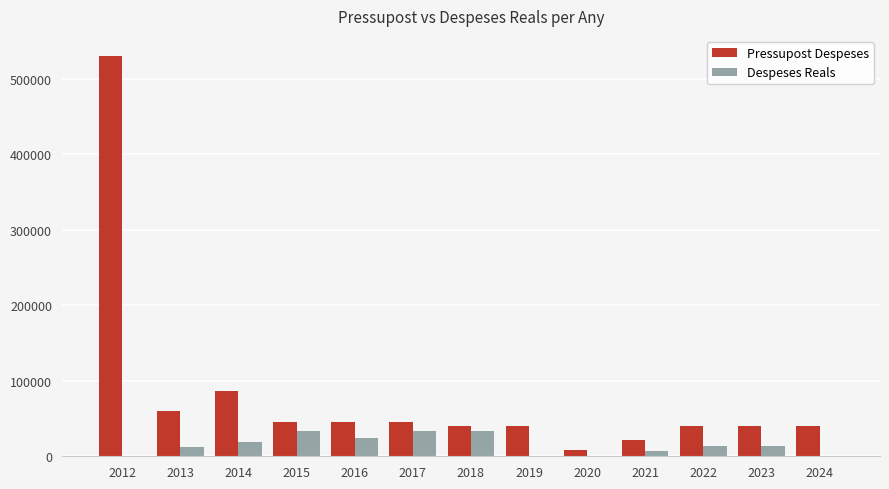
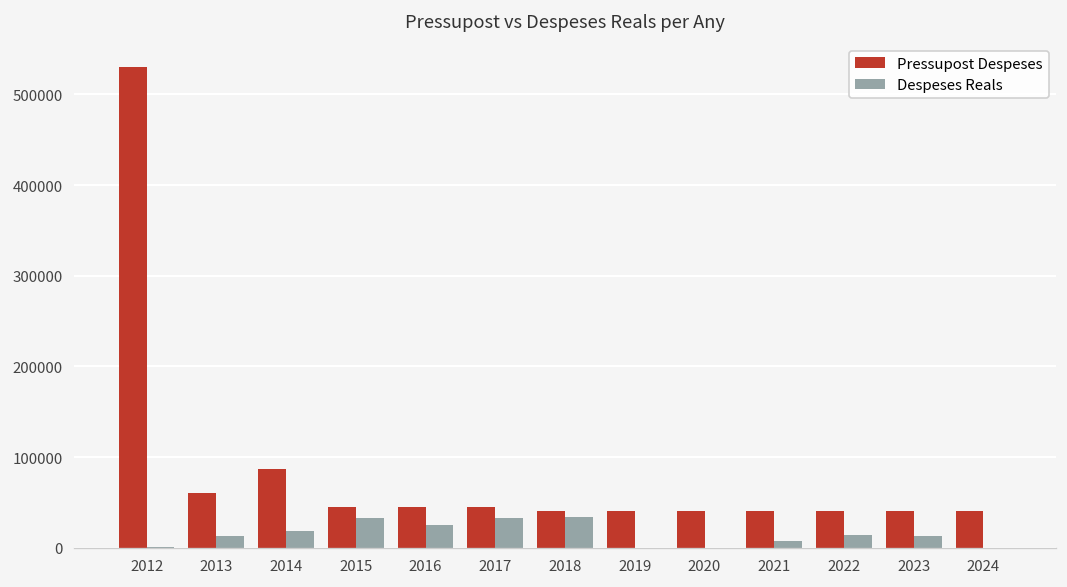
  {
    "Pressupost Despeses": {
      "2012": 530000,
      "2013": 60000,
      "2014": 90000,
      "2015": 50000,
      "2016": 50000,
      "2017": 50000,
      "2018": 40000,
      "2019": 40000,
-     "2020": 10000,
-     "2021": 20000,
+     "2020": 40000,
+     "2021": 40000,
      "2022": 40000,
      "2023": 40000,
      "2024": 40000
    },
    "Despeses Reals": {
      "2013": 10000,
      "2014": 20000,
      "2015": 30000,
      "2016": 20000,
      "2017": 30000,
      "2018": 30000,
      "2019": 0,
      "2020": 0,
      "2021": 10000,
      "2022": 10000,
      "2023": 10000,
      "2024": 0
    }
  }
